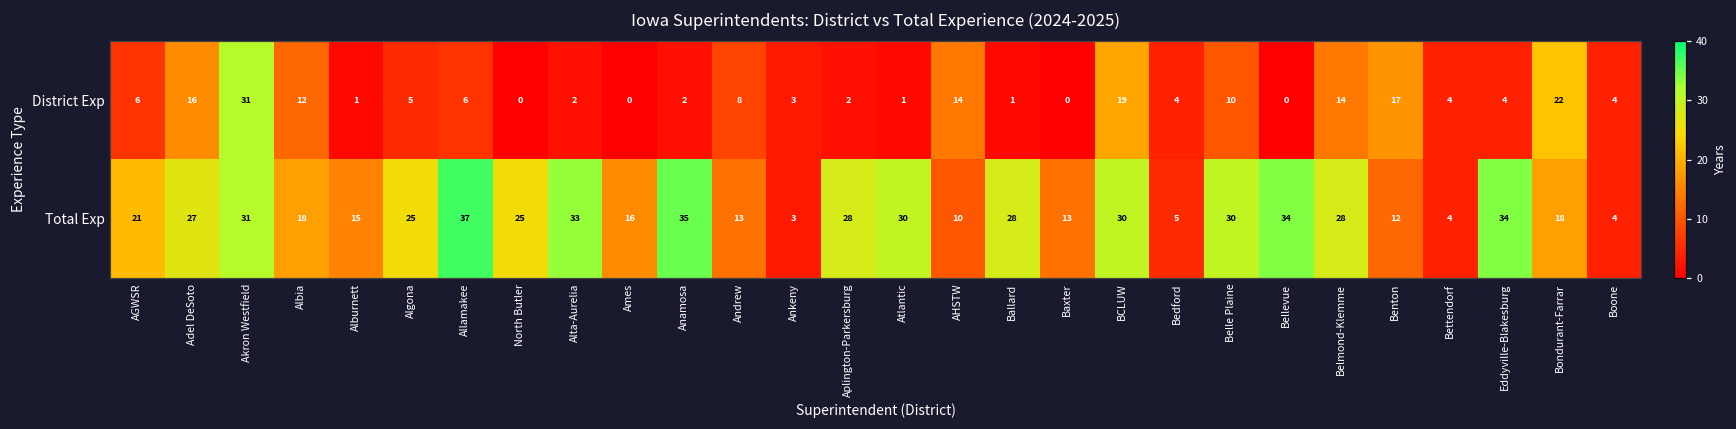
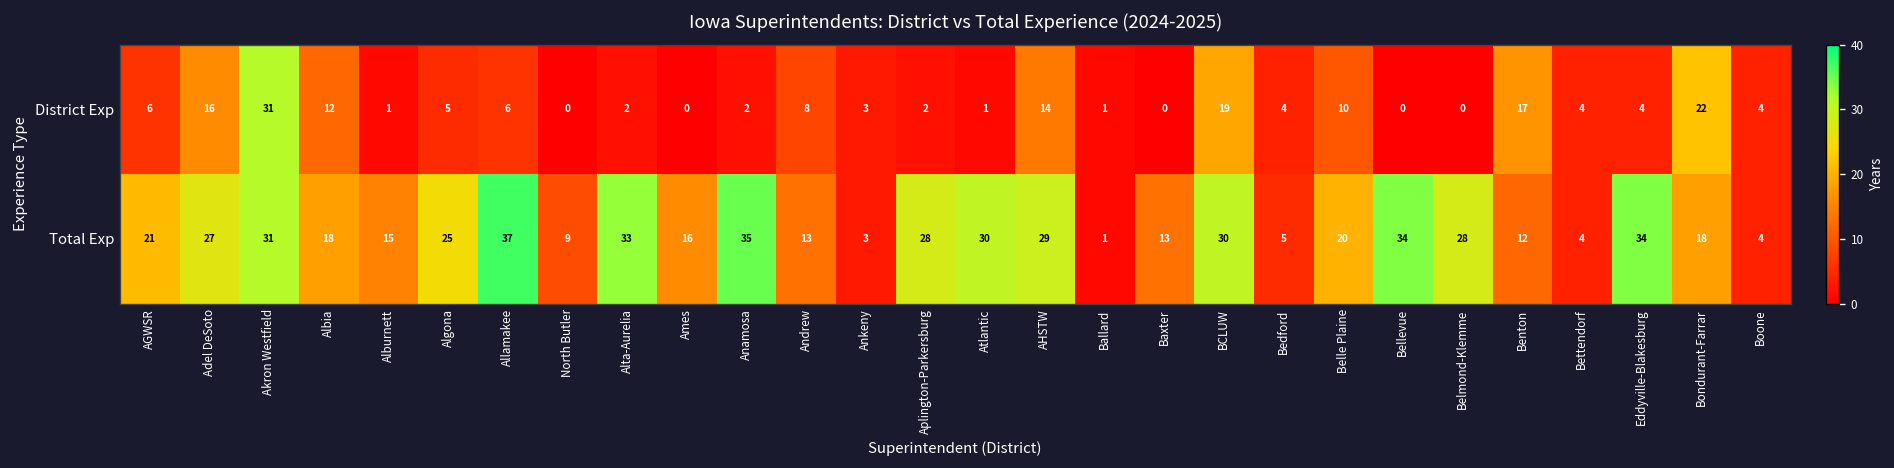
  {
    "District Exp": {
      "AGWSR": 6,
      "Adel DeSoto": 16,
      "Akron Westfield": 31,
      "Albia": 12,
      "Alburnett": 1,
      "Algona": 5,
      "Allamakee": 6,
      "North Butler": 0,
      "Alta-Aurelia": 2,
      "Ames": 0,
      "Anamosa": 2,
      "Andrew": 8,
      "Ankeny": 3,
      "Aplington-Parkersburg": 2,
      "Atlantic": 1,
      "AHSTW": 14,
      "Ballard": 1,
      "Baxter": 0,
      "BCLUW": 19,
      "Bedford": 4,
      "Belle Plaine": 10,
      "Bellevue": 0,
-     "Belmond-Klemme": 14,
+     "Belmond-Klemme": 0,
      "Benton": 17,
      "Bettendorf": 4,
      "Eddyville-Blakesburg": 4,
      "Bondurant-Farrar": 22,
      "Boone": 4
    },
    "Total Exp": {
      "AGWSR": 21,
      "Adel DeSoto": 27,
      "Akron Westfield": 31,
      "Albia": 18,
      "Alburnett": 15,
      "Algona": 25,
      "Allamakee": 37,
-     "North Butler": 25,
+     "North Butler": 9,
      "Alta-Aurelia": 33,
      "Ames": 16,
      "Anamosa": 35,
      "Andrew": 13,
      "Ankeny": 3,
      "Aplington-Parkersburg": 28,
      "Atlantic": 30,
-     "AHSTW": 10,
-     "Ballard": 28,
+     "AHSTW": 29,
+     "Ballard": 1,
      "Baxter": 13,
      "BCLUW": 30,
      "Bedford": 5,
-     "Belle Plaine": 30,
+     "Belle Plaine": 20,
      "Bellevue": 34,
      "Belmond-Klemme": 28,
      "Benton": 12,
      "Bettendorf": 4,
      "Eddyville-Blakesburg": 34,
      "Bondurant-Farrar": 18,
      "Boone": 4
    }
  }
